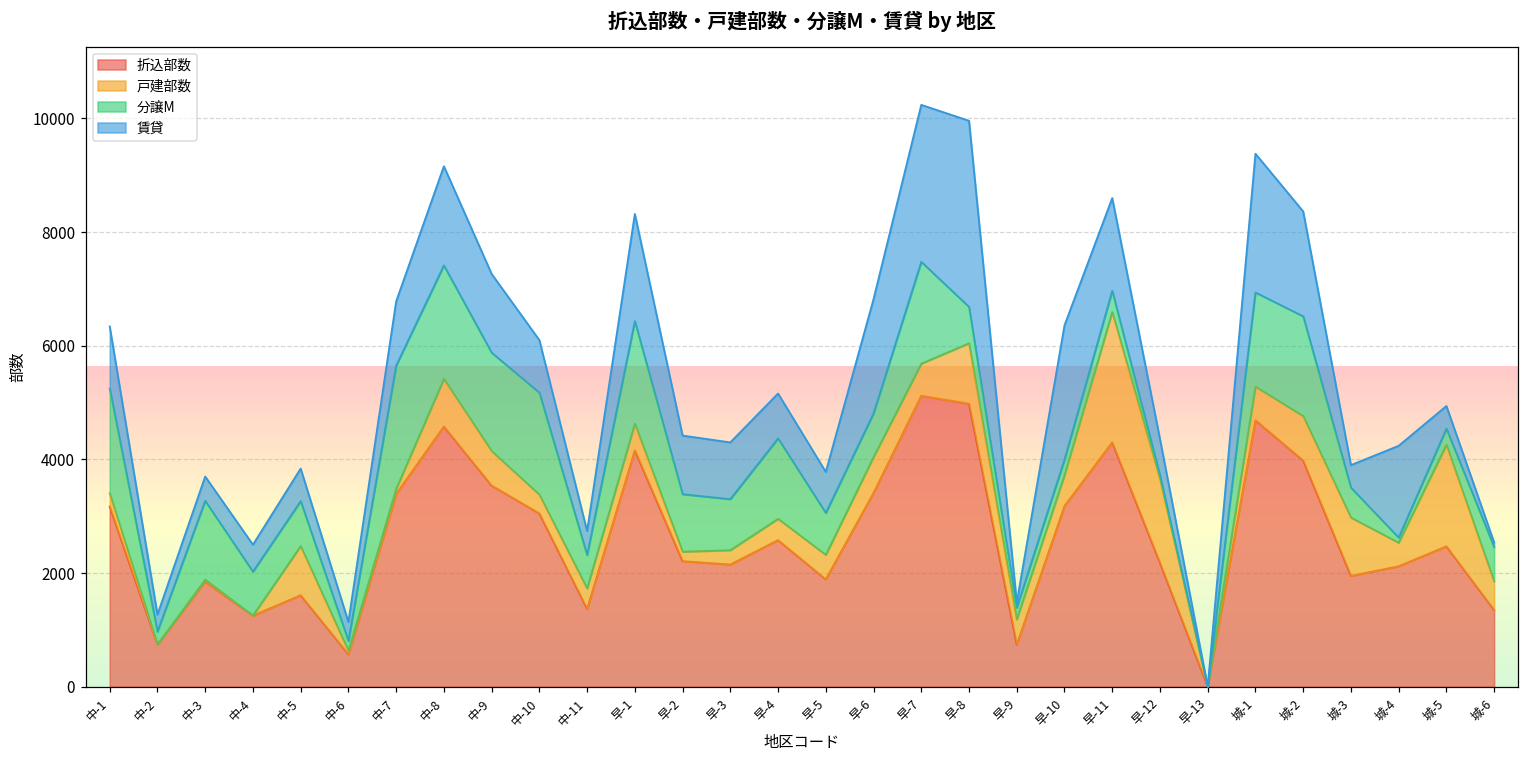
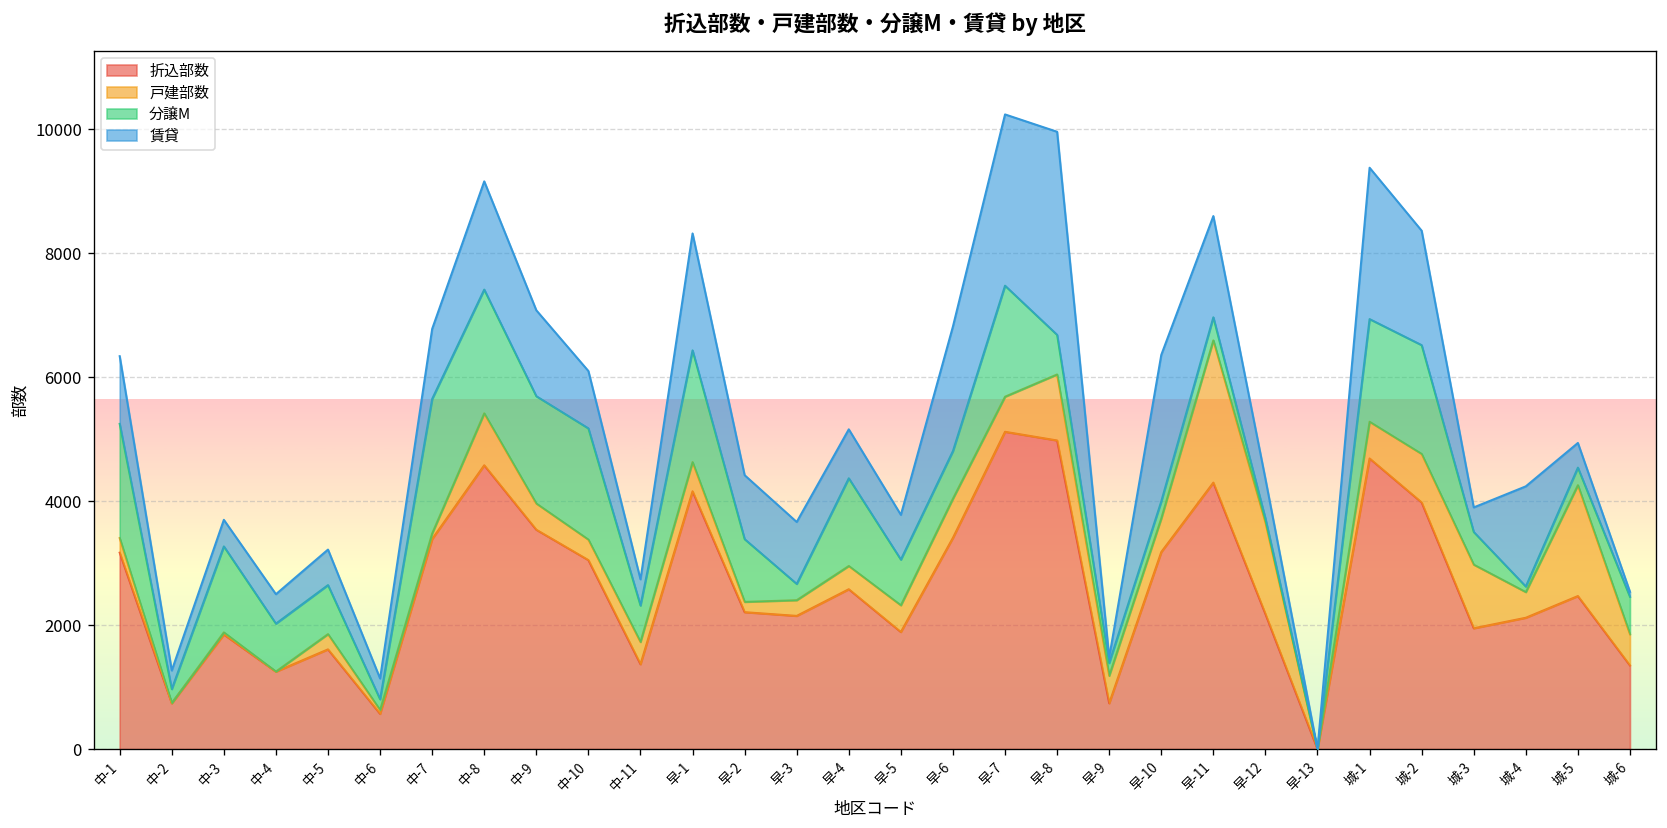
  {
    "折込部数": {
      "中-1": 3200,
      "中-5": 1600,
      "中-6": 600,
      "中-7": 3400,
      "中-8": 4600,
      "中-9": 3500,
      "中-10": 3100,
      "中-11": 1400,
      "早-1": 4200,
      "早-2": 2200,
      "早-3": 2200,
      "早-4": 2600,
      "早-5": 1900,
      "早-6": 3400,
      "早-7": 5100,
      "早-8": 5000,
      "早-9": 700,
      "早-10": 3200,
      "早-11": 4300,
      "早-12": 2200,
      "城-1": 4700,
      "城-2": 4000,
      "城-3": 2000,
      "城-4": 2100,
      "城-5": 2500,
      "城-6": 1400
    },
    "戸建部数": {
      "中-1": 200,
-     "中-5": 900,
+     "中-5": 200,
      "中-6": 100,
      "中-7": 100,
      "中-8": 800,
-     "中-9": 600,
+     "中-9": 400,
      "中-10": 300,
      "中-11": 400,
      "早-1": 500,
      "早-2": 200,
      "早-3": 300,
      "早-4": 400,
      "早-5": 400,
      "早-6": 600,
      "早-7": 600,
      "早-8": 1100,
      "早-9": 400,
      "早-10": 500,
      "早-11": 2300,
      "早-12": 1500,
      "城-1": 600,
      "城-2": 800,
      "城-3": 1000,
      "城-4": 400,
      "城-5": 1800,
      "城-6": 500
    },
    "分譲M": {
      "中-1": 1800,
      "中-2": 200,
      "中-3": 1400,
      "中-4": 800,
      "中-5": 800,
      "中-6": 200,
      "中-7": 2200,
      "中-8": 2000,
      "中-9": 1700,
      "中-10": 1800,
      "中-11": 600,
      "早-1": 1800,
      "早-2": 1000,
-     "早-3": 900,
+     "早-3": 300,
      "早-4": 1400,
      "早-5": 700,
      "早-6": 800,
      "早-7": 1800,
      "早-8": 600,
      "早-9": 200,
      "早-10": 300,
      "早-11": 400,
      "早-12": 100,
      "城-1": 1700,
      "城-2": 1800,
      "城-3": 500,
      "城-4": 100,
      "城-5": 300,
      "城-6": 600
    },
    "賃貸": {
      "中-1": 1100,
      "中-2": 300,
      "中-3": 400,
      "中-4": 500,
      "中-5": 600,
      "中-6": 300,
      "中-7": 1100,
      "中-8": 1700,
      "中-9": 1400,
      "中-10": 900,
      "中-11": 400,
      "早-1": 1900,
      "早-2": 1000,
      "早-3": 1000,
      "早-4": 800,
      "早-5": 700,
      "早-6": 2000,
      "早-7": 2800,
      "早-8": 3300,
      "早-9": 100,
      "早-10": 2400,
      "早-11": 1600,
      "早-12": 600,
      "城-1": 2400,
      "城-2": 1800,
      "城-3": 400,
      "城-4": 1600,
      "城-5": 400,
      "城-6": 100
    }
  }
